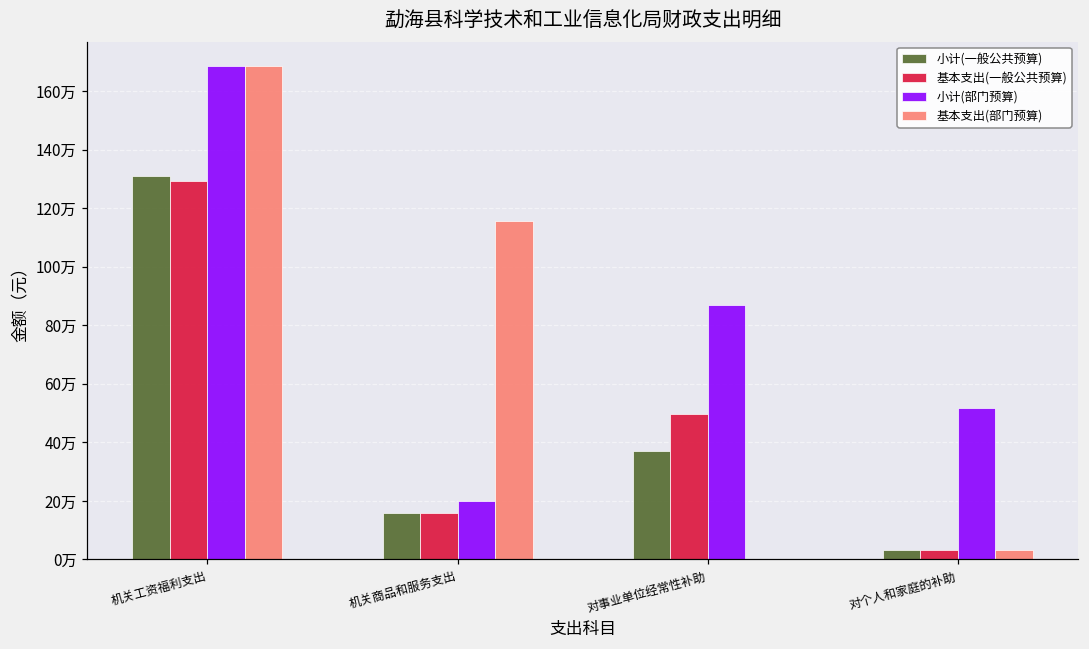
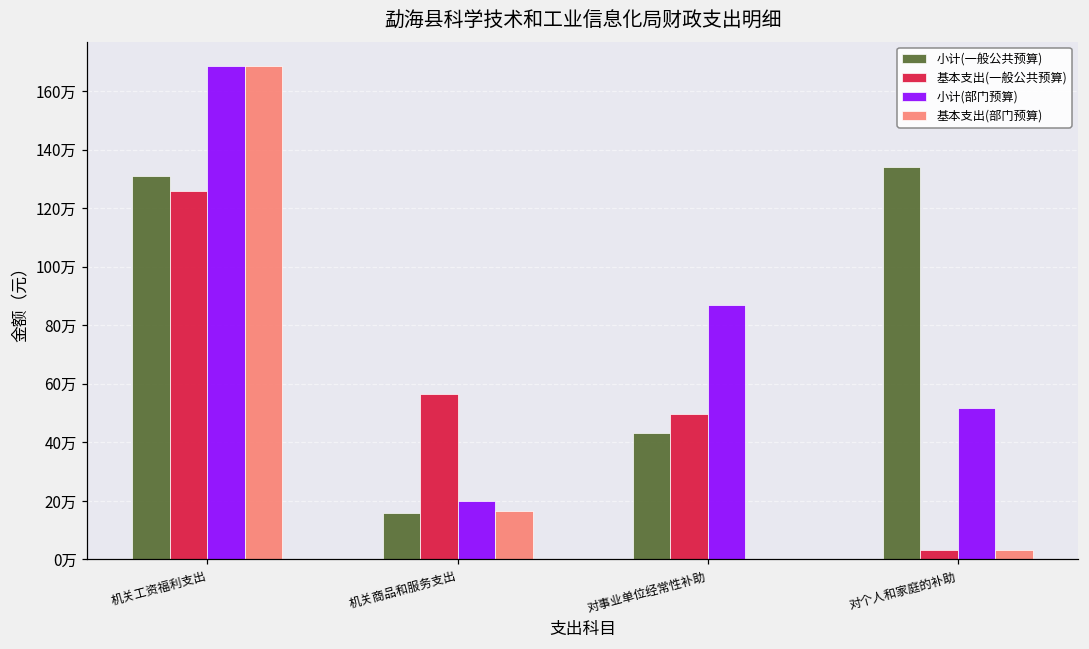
  {
    "小计(一般公共预算)": {
      "机关工资福利支出": "131万",
      "机关商品和服务支出": "16万",
-     "对事业单位经常性补助": "37万",
-     "对个人和家庭的补助": "3万"
+     "对事业单位经常性补助": "43万",
+     "对个人和家庭的补助": "134万"
    },
    "基本支出(一般公共预算)": {
-     "机关工资福利支出": "129万",
-     "机关商品和服务支出": "16万",
+     "机关工资福利支出": "126万",
+     "机关商品和服务支出": "57万",
      "对事业单位经常性补助": "50万",
      "对个人和家庭的补助": "3万"
    },
    "小计(部门预算)": {
      "机关工资福利支出": "168万",
      "机关商品和服务支出": "20万",
      "对事业单位经常性补助": "87万",
      "对个人和家庭的补助": "52万"
    },
    "基本支出(部门预算)": {
      "机关工资福利支出": "168万",
-     "机关商品和服务支出": "116万",
+     "机关商品和服务支出": "17万",
      "对事业单位经常性补助": "0万",
      "对个人和家庭的补助": "3万"
    }
  }
